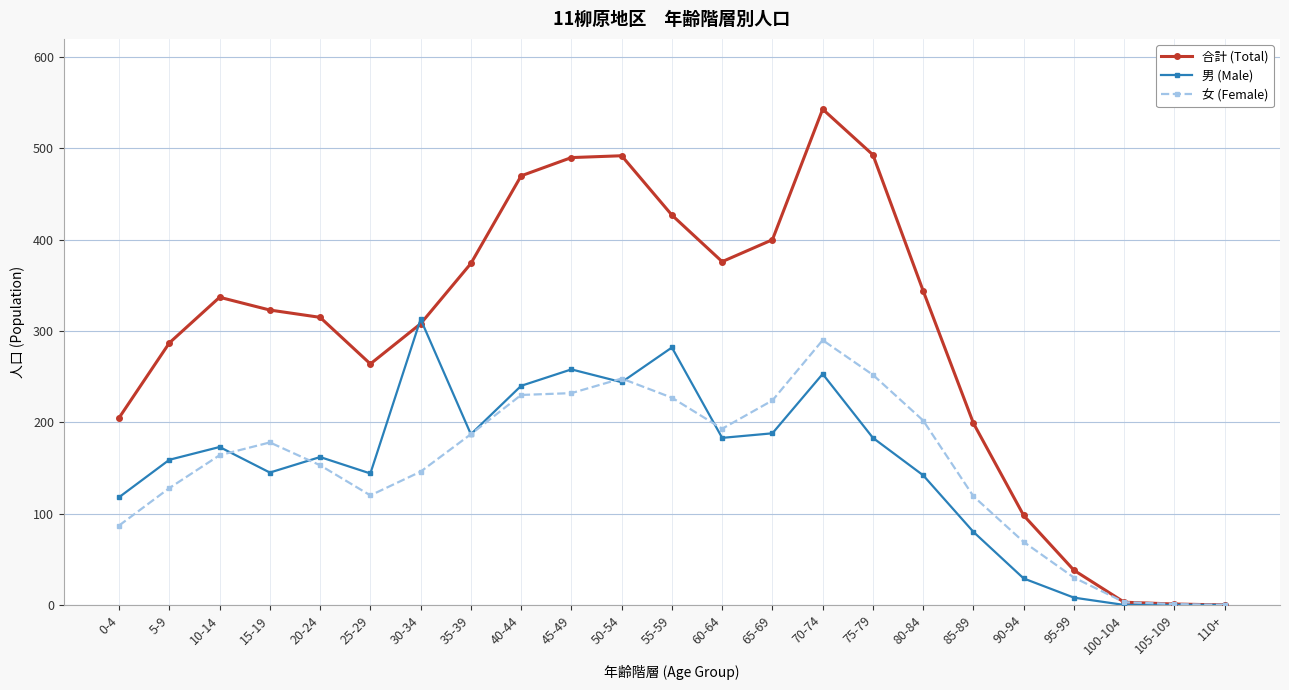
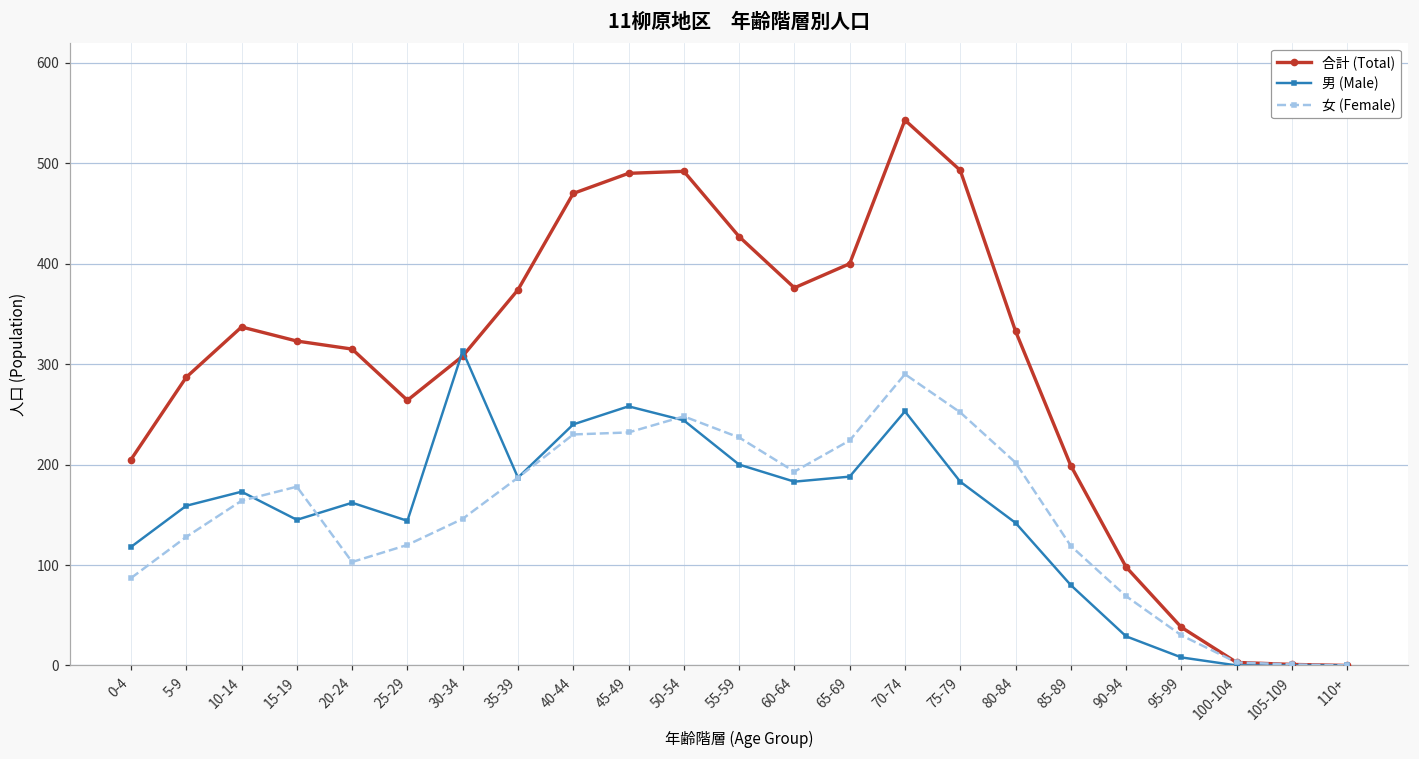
  {
    "合計 (Total)": {
      "0-4": 210,
      "5-9": 290,
      "10-14": 340,
      "15-19": 320,
      "20-24": 320,
      "25-29": 260,
      "30-34": 310,
      "35-39": 370,
      "40-44": 470,
      "45-49": 490,
      "50-54": 490,
      "55-59": 430,
      "60-64": 380,
      "65-69": 400,
      "70-74": 540,
      "75-79": 490,
-     "80-84": 340,
+     "80-84": 330,
      "85-89": 200,
      "90-94": 100,
      "95-99": 40
    },
    "男 (Male)": {
      "0-4": 120,
      "5-9": 160,
      "10-14": 170,
      "15-19": 150,
      "20-24": 160,
      "25-29": 140,
      "30-34": 310,
      "40-44": 240,
      "45-49": 260,
      "50-54": 240,
-     "55-59": 280,
+     "55-59": 200,
      "60-64": 180,
      "65-69": 190,
      "70-74": 250,
      "75-79": 180,
      "80-84": 140,
      "85-89": 80,
      "90-94": 30,
      "95-99": 10,
      "100-104": 0
    },
    "女 (Female)": {
      "0-4": 90,
      "5-9": 130,
      "10-14": 160,
      "15-19": 180,
-     "20-24": 150,
+     "20-24": 100,
      "25-29": 120,
      "30-34": 150,
      "40-44": 230,
      "45-49": 230,
      "50-54": 250,
      "55-59": 230,
      "60-64": 190,
      "65-69": 220,
      "70-74": 290,
      "75-79": 250,
      "80-84": 200,
      "85-89": 120,
      "90-94": 70,
      "95-99": 30
    }
  }
